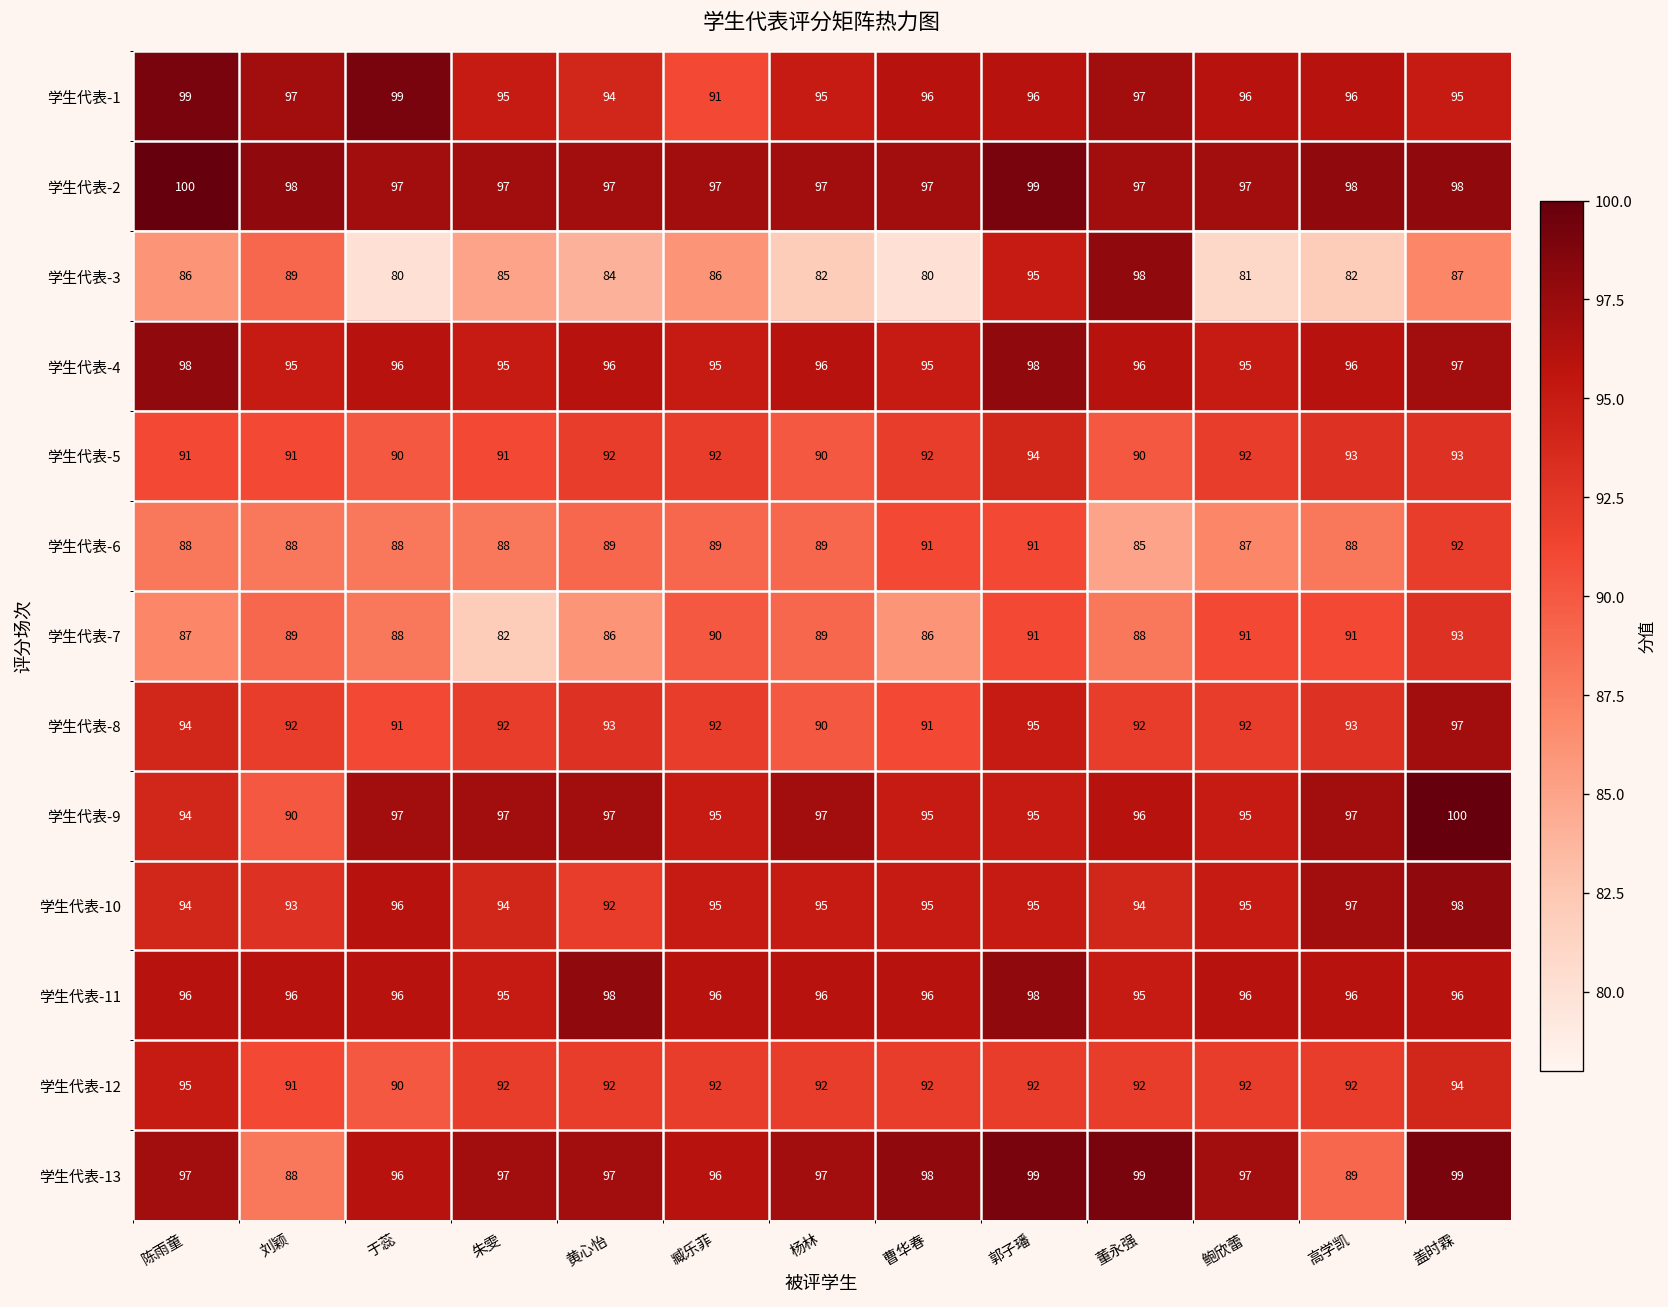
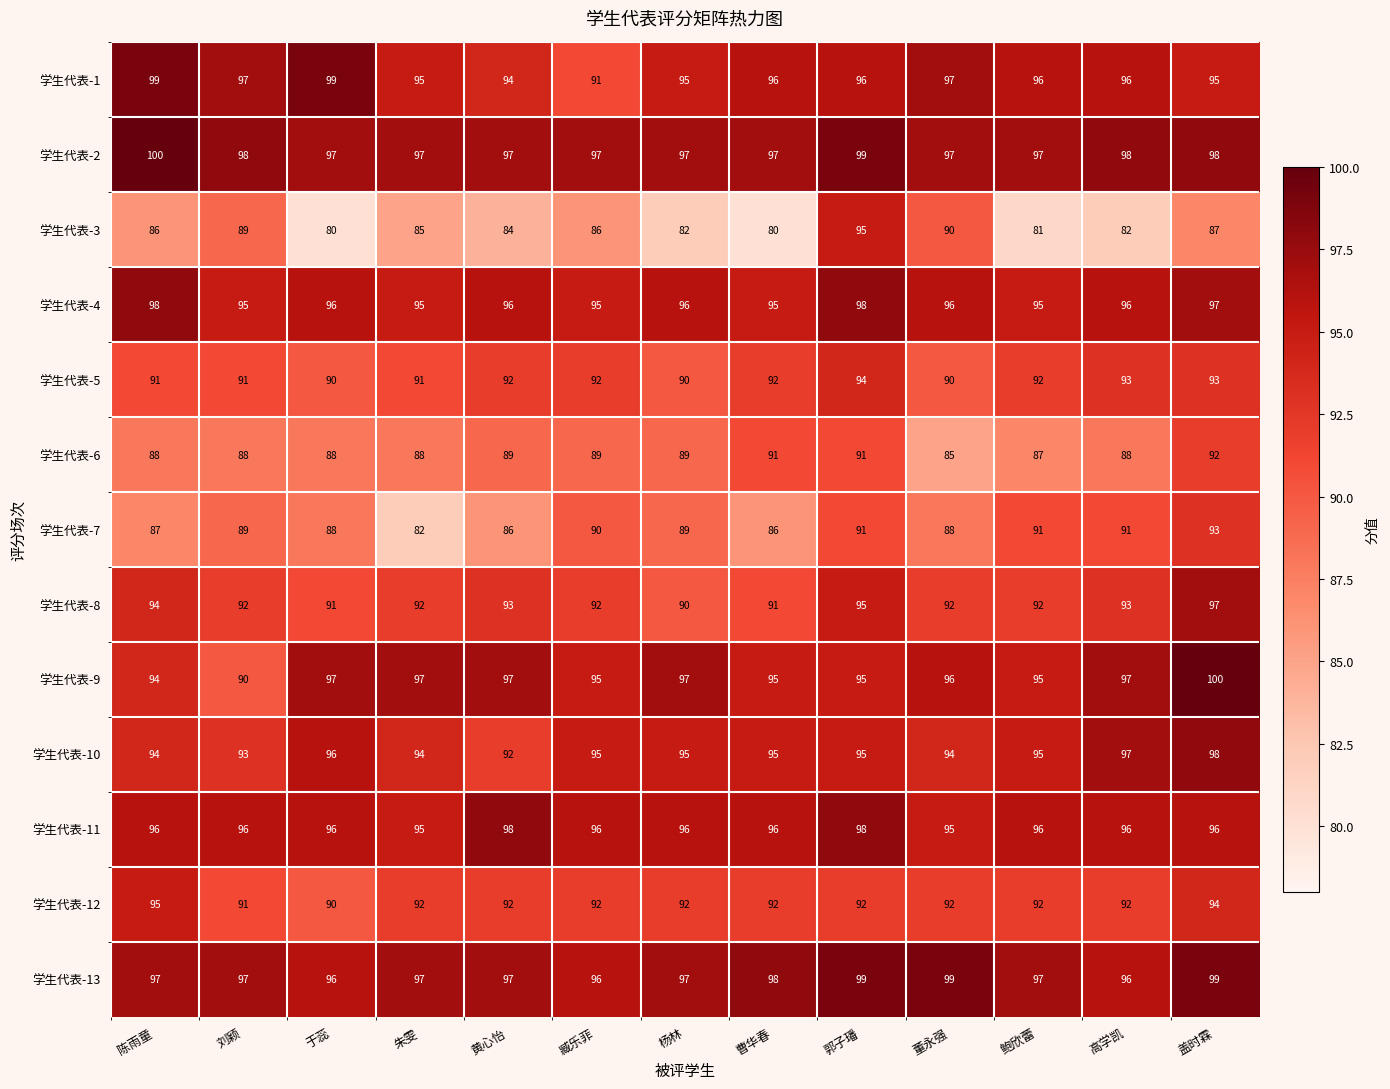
  {
    "学生代表-1": {
      "陈雨童": 99,
      "刘颖": 97,
      "于蕊": 99,
      "朱雯": 95,
      "黄心怡": 94,
      "臧乐菲": 91,
      "杨林": 95,
      "曹华春": 96,
      "郭子璠": 96,
      "董永强": 97,
      "鲍欣蕾": 96,
      "高学凯": 96,
      "盖时霖": 95
    },
    "学生代表-2": {
      "陈雨童": 100,
      "刘颖": 98,
      "于蕊": 97,
      "朱雯": 97,
      "黄心怡": 97,
      "臧乐菲": 97,
      "杨林": 97,
      "曹华春": 97,
      "郭子璠": 99,
      "董永强": 97,
      "鲍欣蕾": 97,
      "高学凯": 98,
      "盖时霖": 98
    },
    "学生代表-3": {
      "陈雨童": 86,
      "刘颖": 89,
      "于蕊": 80,
      "朱雯": 85,
      "黄心怡": 84,
      "臧乐菲": 86,
      "杨林": 82,
      "曹华春": 80,
      "郭子璠": 95,
-     "董永强": 98,
+     "董永强": 90,
      "鲍欣蕾": 81,
      "高学凯": 82,
      "盖时霖": 87
    },
    "学生代表-4": {
      "陈雨童": 98,
      "刘颖": 95,
      "于蕊": 96,
      "朱雯": 95,
      "黄心怡": 96,
      "臧乐菲": 95,
      "杨林": 96,
      "曹华春": 95,
      "郭子璠": 98,
      "董永强": 96,
      "鲍欣蕾": 95,
      "高学凯": 96,
      "盖时霖": 97
    },
    "学生代表-5": {
      "陈雨童": 91,
      "刘颖": 91,
      "于蕊": 90,
      "朱雯": 91,
      "黄心怡": 92,
      "臧乐菲": 92,
      "杨林": 90,
      "曹华春": 92,
      "郭子璠": 94,
      "董永强": 90,
      "鲍欣蕾": 92,
      "高学凯": 93,
      "盖时霖": 93
    },
    "学生代表-6": {
      "陈雨童": 88,
      "刘颖": 88,
      "于蕊": 88,
      "朱雯": 88,
      "黄心怡": 89,
      "臧乐菲": 89,
      "杨林": 89,
      "曹华春": 91,
      "郭子璠": 91,
      "董永强": 85,
      "鲍欣蕾": 87,
      "高学凯": 88,
      "盖时霖": 92
    },
    "学生代表-7": {
      "陈雨童": 87,
      "刘颖": 89,
      "于蕊": 88,
      "朱雯": 82,
      "黄心怡": 86,
      "臧乐菲": 90,
      "杨林": 89,
      "曹华春": 86,
      "郭子璠": 91,
      "董永强": 88,
      "鲍欣蕾": 91,
      "高学凯": 91,
      "盖时霖": 93
    },
    "学生代表-8": {
      "陈雨童": 94,
      "刘颖": 92,
      "于蕊": 91,
      "朱雯": 92,
      "黄心怡": 93,
      "臧乐菲": 92,
      "杨林": 90,
      "曹华春": 91,
      "郭子璠": 95,
      "董永强": 92,
      "鲍欣蕾": 92,
      "高学凯": 93,
      "盖时霖": 97
    },
    "学生代表-9": {
      "陈雨童": 94,
      "刘颖": 90,
      "于蕊": 97,
      "朱雯": 97,
      "黄心怡": 97,
      "臧乐菲": 95,
      "杨林": 97,
      "曹华春": 95,
      "郭子璠": 95,
      "董永强": 96,
      "鲍欣蕾": 95,
      "高学凯": 97,
      "盖时霖": 100
    },
    "学生代表-10": {
      "陈雨童": 94,
      "刘颖": 93,
      "于蕊": 96,
      "朱雯": 94,
      "黄心怡": 92,
      "臧乐菲": 95,
      "杨林": 95,
      "曹华春": 95,
      "郭子璠": 95,
      "董永强": 94,
      "鲍欣蕾": 95,
      "高学凯": 97,
      "盖时霖": 98
    },
    "学生代表-11": {
      "陈雨童": 96,
      "刘颖": 96,
      "于蕊": 96,
      "朱雯": 95,
      "黄心怡": 98,
      "臧乐菲": 96,
      "杨林": 96,
      "曹华春": 96,
      "郭子璠": 98,
      "董永强": 95,
      "鲍欣蕾": 96,
      "高学凯": 96,
      "盖时霖": 96
    },
    "学生代表-12": {
      "陈雨童": 95,
      "刘颖": 91,
      "于蕊": 90,
      "朱雯": 92,
      "黄心怡": 92,
      "臧乐菲": 92,
      "杨林": 92,
      "曹华春": 92,
      "郭子璠": 92,
      "董永强": 92,
      "鲍欣蕾": 92,
      "高学凯": 92,
      "盖时霖": 94
    },
    "学生代表-13": {
      "陈雨童": 97,
-     "刘颖": 88,
+     "刘颖": 97,
      "于蕊": 96,
      "朱雯": 97,
      "黄心怡": 97,
      "臧乐菲": 96,
      "杨林": 97,
      "曹华春": 98,
      "郭子璠": 99,
      "董永强": 99,
      "鲍欣蕾": 97,
-     "高学凯": 89,
+     "高学凯": 96,
      "盖时霖": 99
    }
  }
